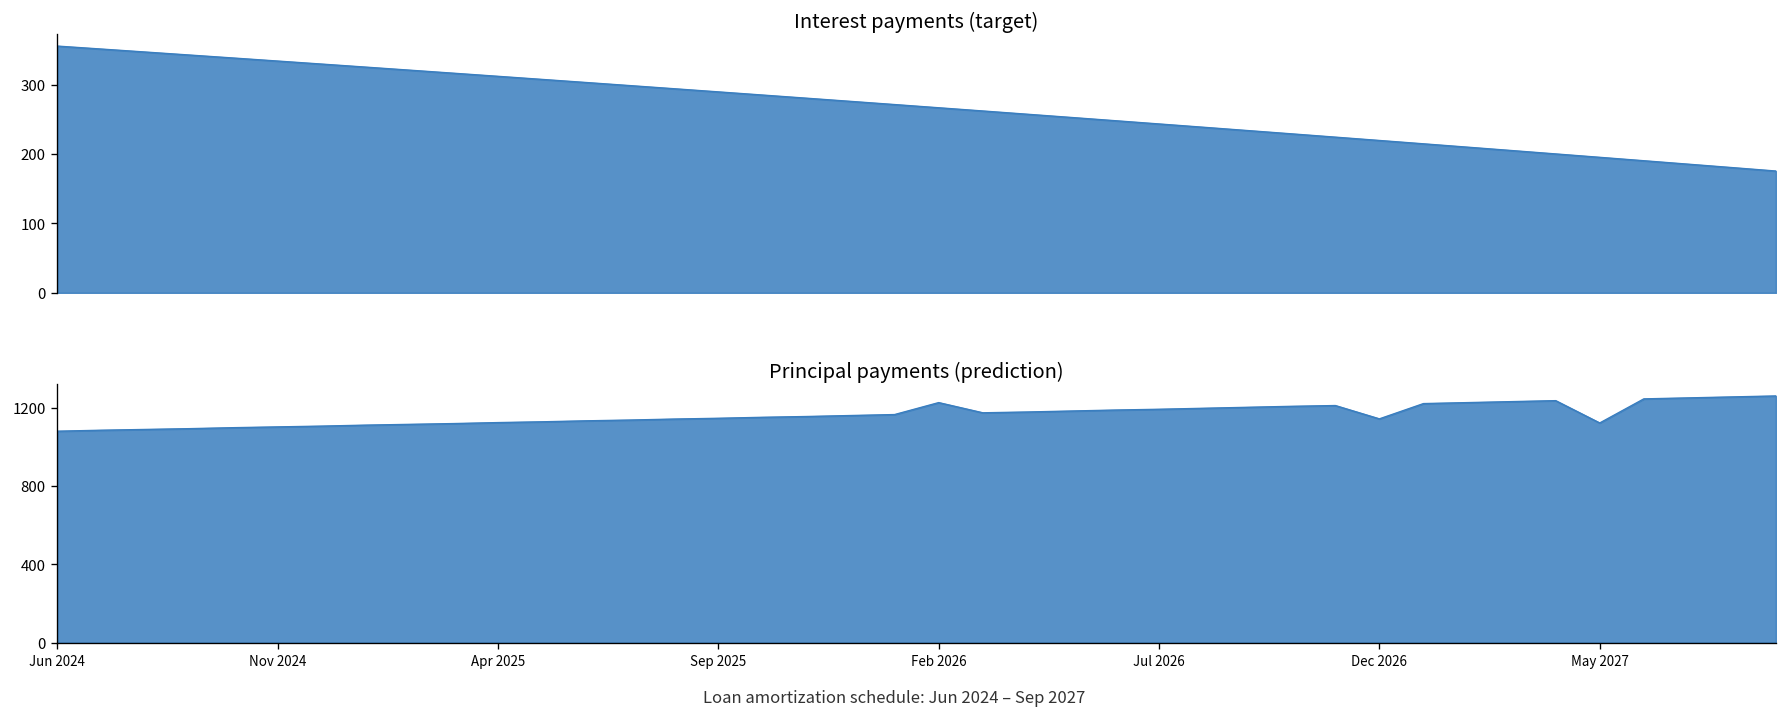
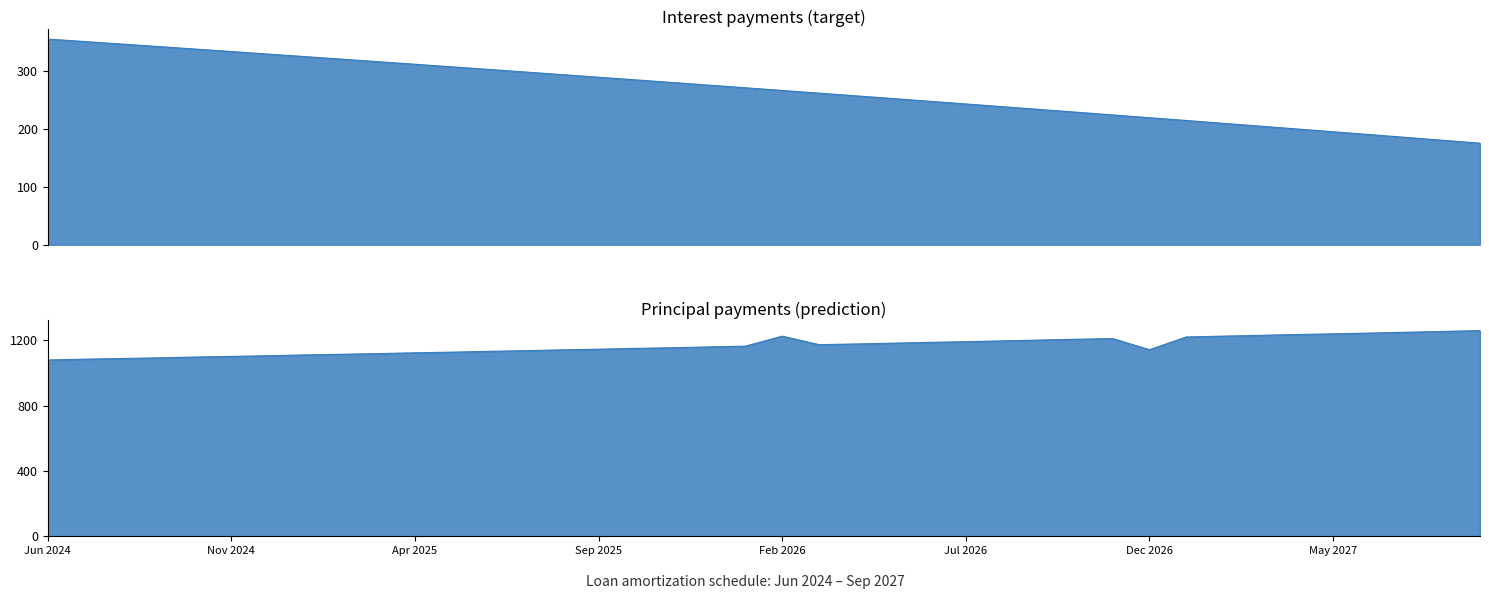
  {
    "Principal payments (prediction)": {
      "Jun 2024": 1080,
      "Nov 2024": 1100,
      "Apr 2025": 1120,
      "Sep 2025": 1150,
      "Feb 2026": 1230,
      "Jul 2026": 1190,
      "Dec 2026": 1140,
-     "May 2027": 1120
+     "May 2027": 1240
    }
  }
